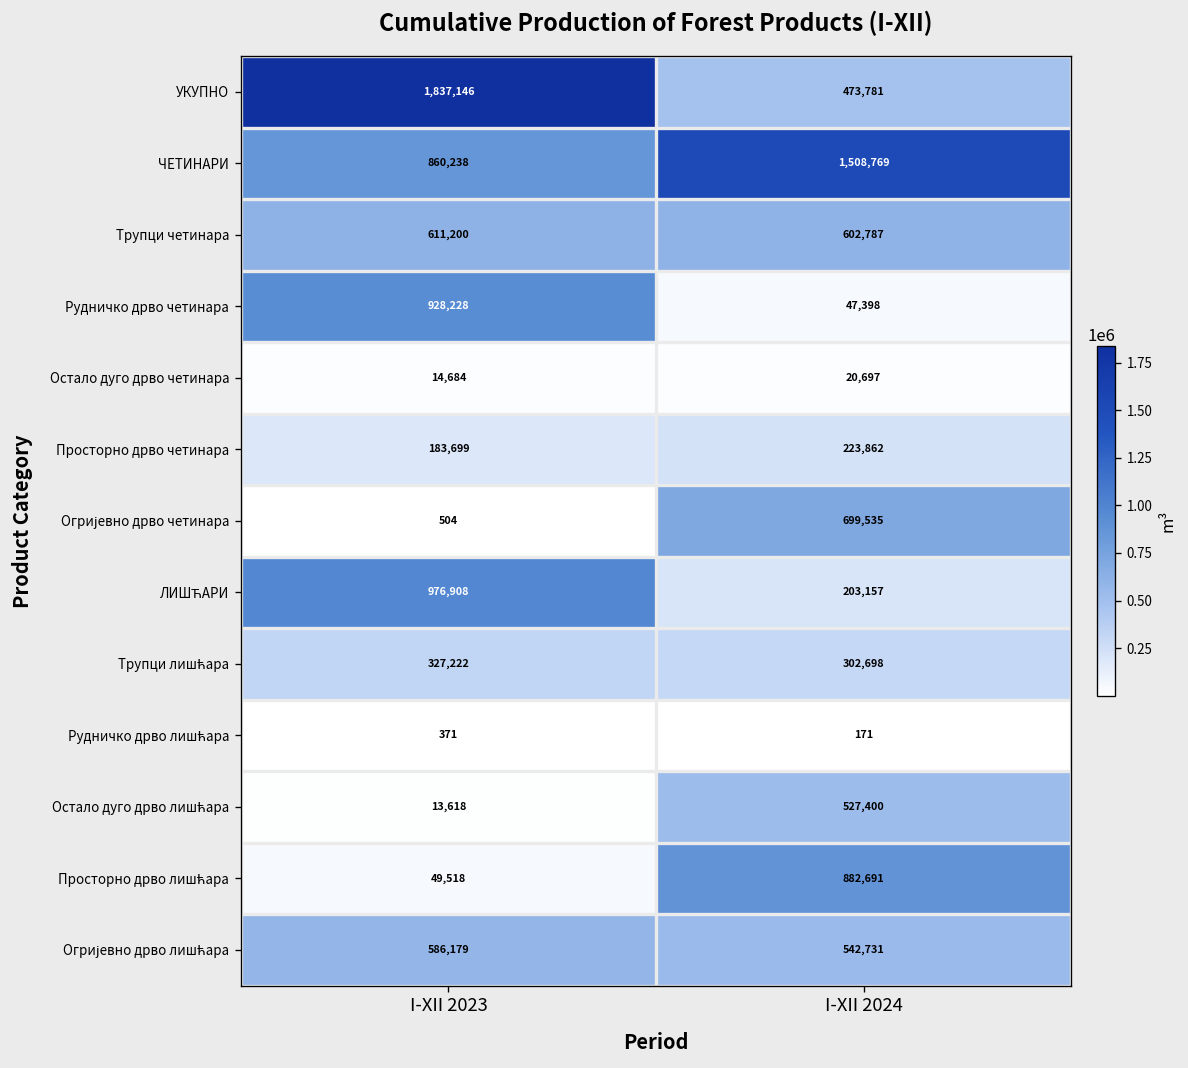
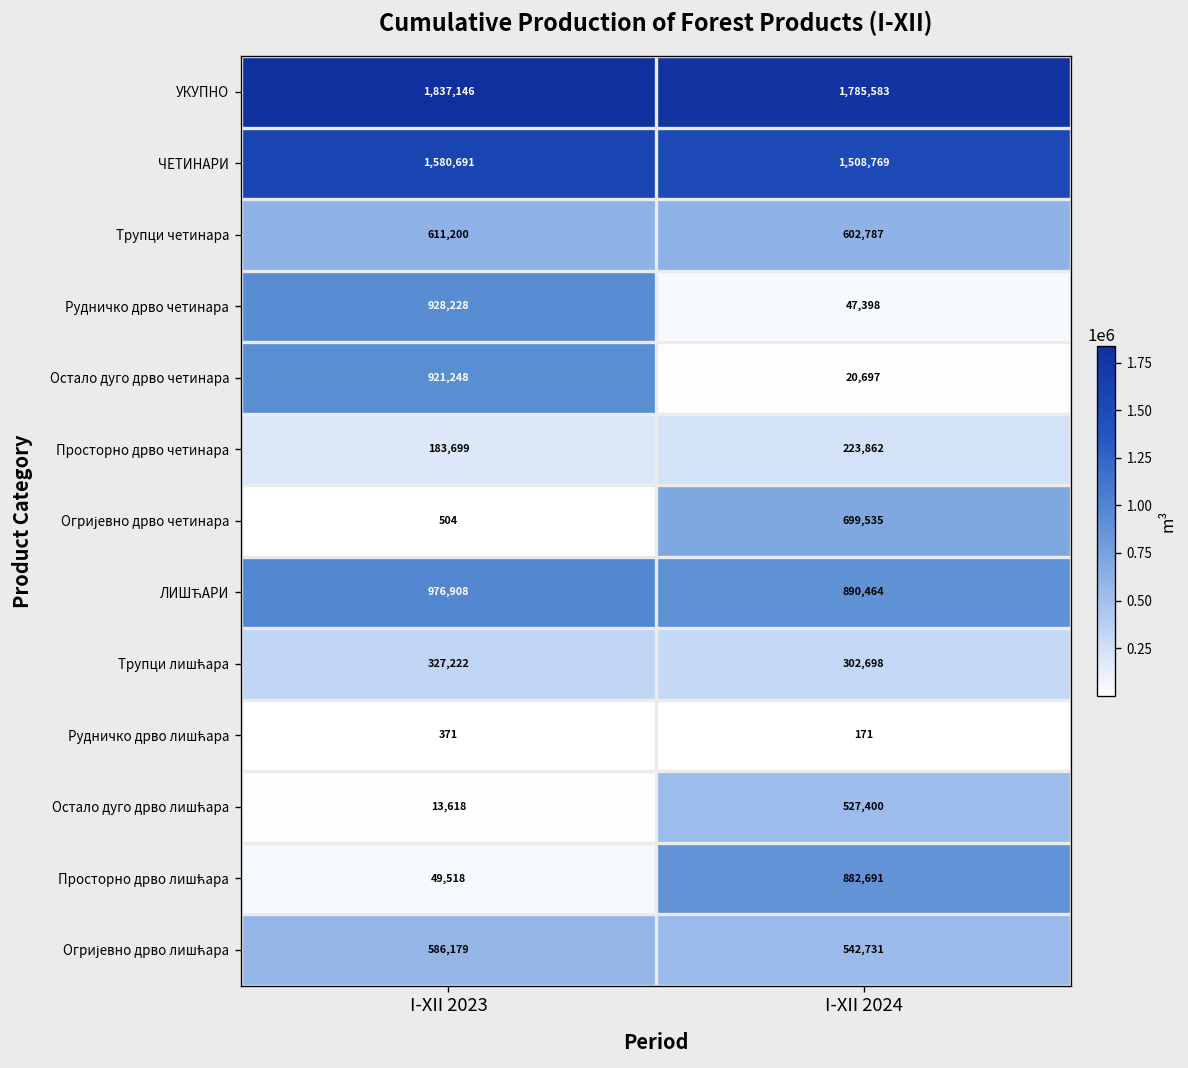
  {
    "УКУПНО": {
      "I-XII 2023": "1,837,146",
-     "I-XII 2024": "473,781"
+     "I-XII 2024": "1,785,583"
    },
    "ЧЕТИНАРИ": {
-     "I-XII 2023": "860,238",
+     "I-XII 2023": "1,580,691",
      "I-XII 2024": "1,508,769"
    },
    "Трупци четинара": {
      "I-XII 2023": "611,200",
      "I-XII 2024": "602,787"
    },
    "Рудничко дрво четинара": {
      "I-XII 2023": "928,228",
      "I-XII 2024": "47,398"
    },
    "Остало дуго дрво четинара": {
-     "I-XII 2023": "14,684",
+     "I-XII 2023": "921,248",
      "I-XII 2024": "20,697"
    },
    "Просторно дрво четинара": {
      "I-XII 2023": "183,699",
      "I-XII 2024": "223,862"
    },
    "Огријевно дрво четинара": {
      "I-XII 2023": "504",
      "I-XII 2024": "699,535"
    },
    "ЛИШЋАРИ": {
      "I-XII 2023": "976,908",
-     "I-XII 2024": "203,157"
+     "I-XII 2024": "890,464"
    },
    "Трупци лишћара": {
      "I-XII 2023": "327,222",
      "I-XII 2024": "302,698"
    },
    "Рудничко дрво лишћара": {
      "I-XII 2023": "371",
      "I-XII 2024": "171"
    },
    "Остало дуго дрво лишћара": {
      "I-XII 2023": "13,618",
      "I-XII 2024": "527,400"
    },
    "Просторно дрво лишћара": {
      "I-XII 2023": "49,518",
      "I-XII 2024": "882,691"
    },
    "Огријевно дрво лишћара": {
      "I-XII 2023": "586,179",
      "I-XII 2024": "542,731"
    }
  }
